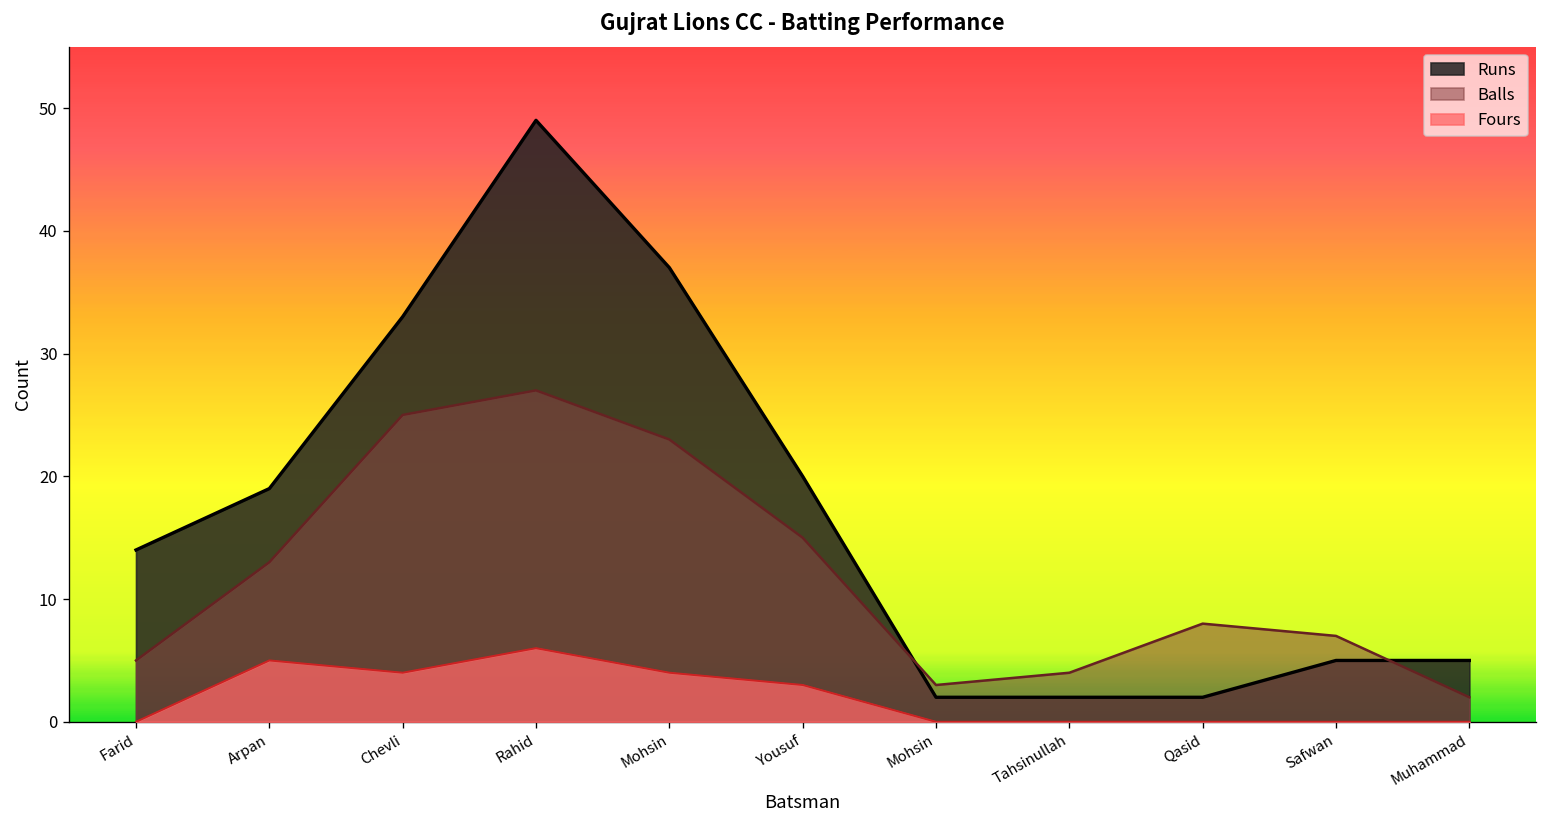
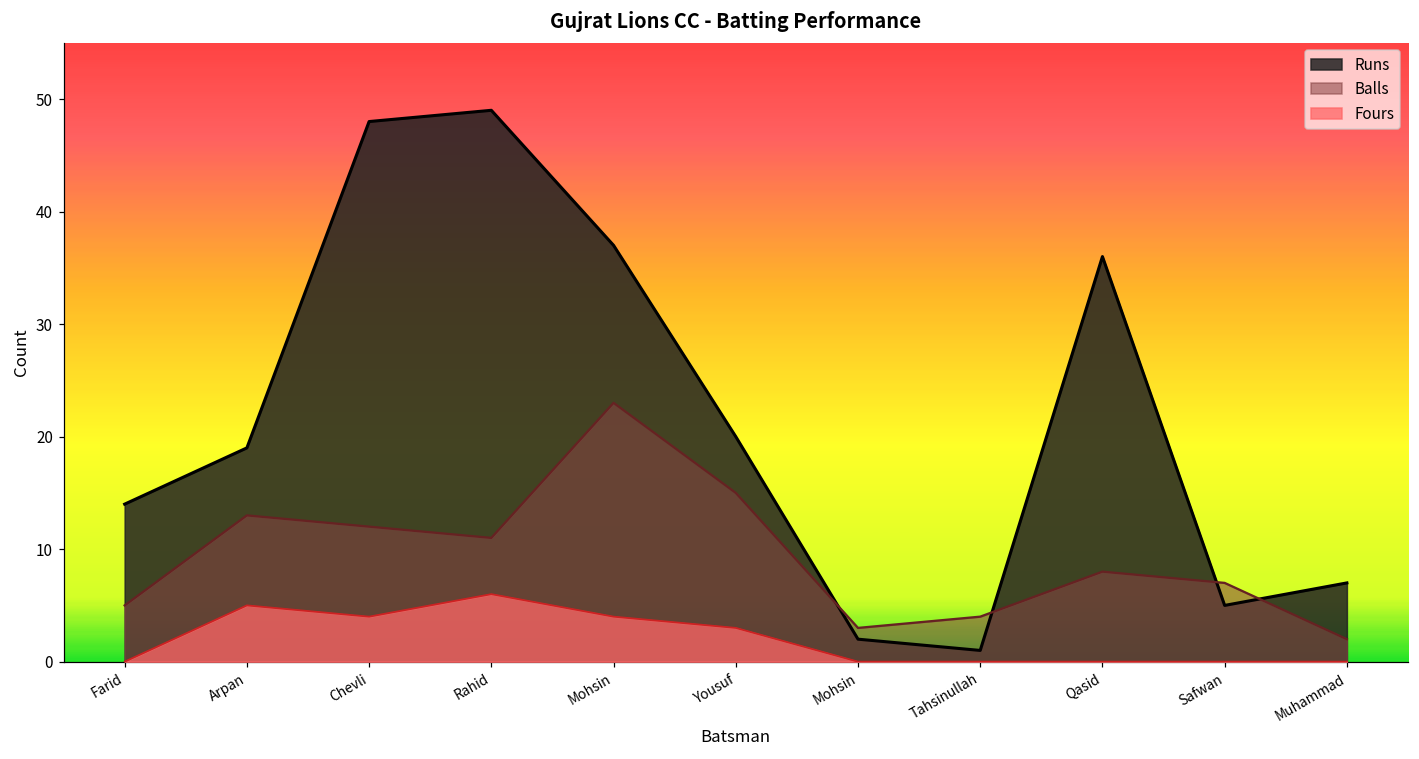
  {
    "Runs": {
      "Farid": 14,
      "Arpan": 19,
-     "Chevli": 33,
+     "Chevli": 48,
      "Rahid": 49,
      "Yousuf": 20,
-     "Tahsinullah": 2,
-     "Qasid": 2,
+     "Tahsinullah": 1,
+     "Qasid": 36,
      "Safwan": 5,
-     "Muhammad": 5
+     "Muhammad": 7
    },
    "Balls": {
      "Farid": 5,
      "Arpan": 13,
-     "Chevli": 25,
-     "Rahid": 27,
+     "Chevli": 12,
+     "Rahid": 11,
      "Yousuf": 15,
      "Tahsinullah": 4,
      "Qasid": 8,
      "Safwan": 7,
      "Muhammad": 2
    },
    "Fours": {
      "Farid": 0,
      "Arpan": 5,
      "Chevli": 4,
      "Rahid": 6,
      "Yousuf": 3,
      "Tahsinullah": 0,
      "Qasid": 0,
      "Safwan": 0,
      "Muhammad": 0
    }
  }
